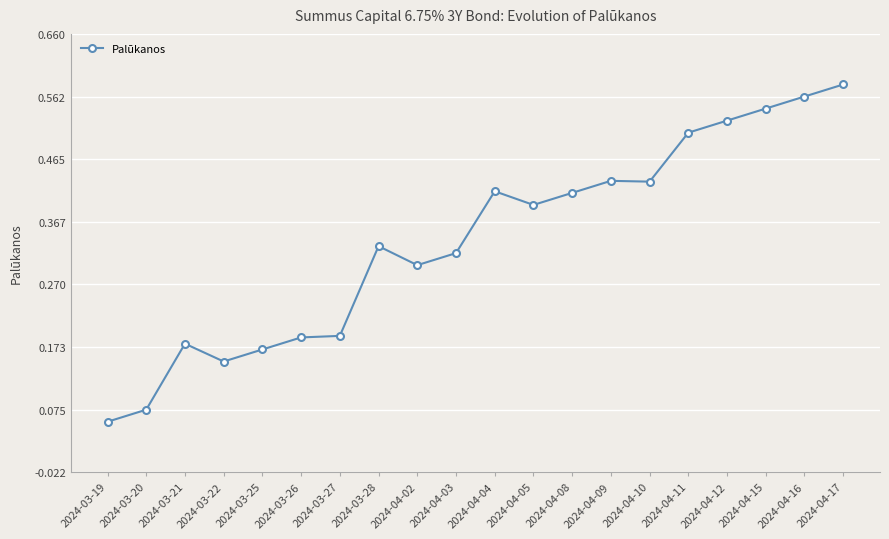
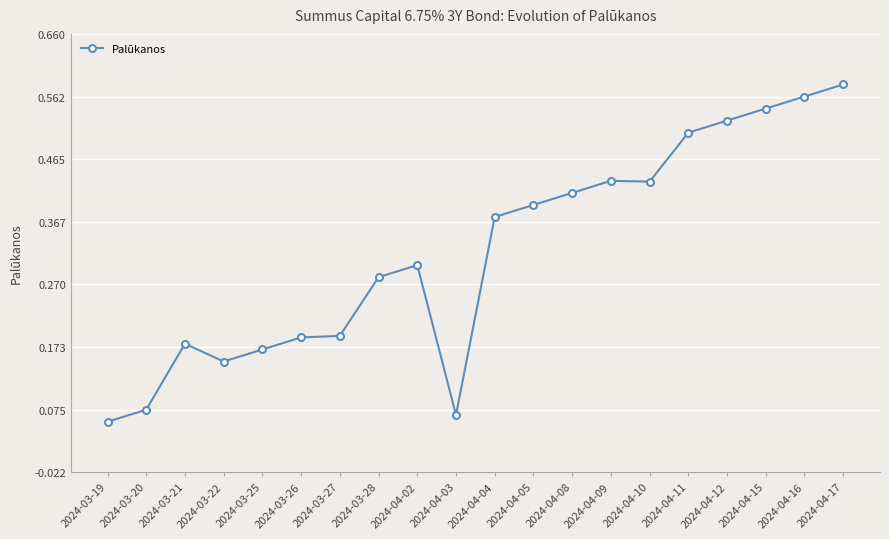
  {
    "2024-03-19": 0.06,
    "2024-03-20": 0.08,
    "2024-03-21": 0.18,
    "2024-03-22": 0.15,
    "2024-03-25": 0.17,
    "2024-03-26": 0.19,
    "2024-03-27": 0.19,
-   "2024-03-28": 0.33,
+   "2024-03-28": 0.28,
    "2024-04-02": 0.30,
-   "2024-04-03": 0.32,
-   "2024-04-04": 0.42,
+   "2024-04-03": 0.07,
+   "2024-04-04": 0.38,
    "2024-04-05": 0.39,
    "2024-04-08": 0.41,
    "2024-04-09": 0.43,
    "2024-04-10": 0.43,
    "2024-04-11": 0.51,
    "2024-04-12": 0.53,
    "2024-04-15": 0.54,
    "2024-04-16": 0.56,
    "2024-04-17": 0.58
  }
